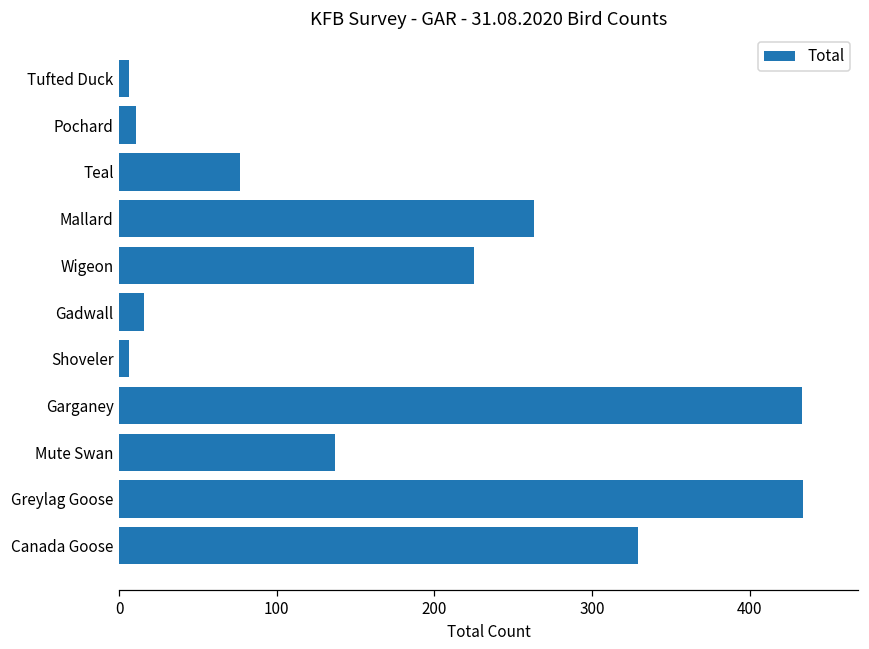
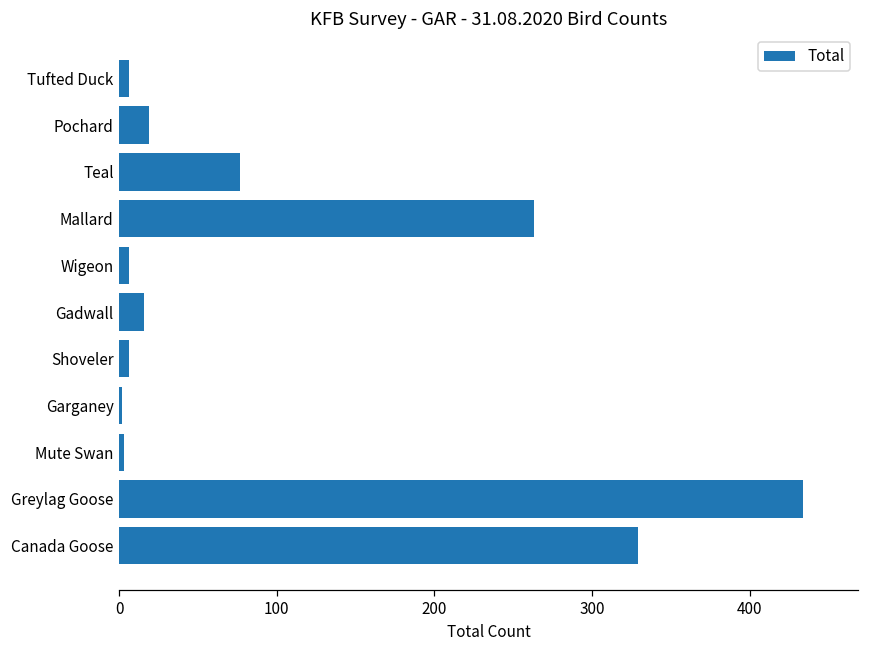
  {
    "Tufted Duck": 6,
-   "Pochard": 11,
+   "Pochard": 19,
    "Teal": 77,
    "Mallard": 263,
-   "Wigeon": 225,
+   "Wigeon": 6,
    "Gadwall": 16,
    "Shoveler": 6,
-   "Garganey": 433,
-   "Mute Swan": 137,
+   "Garganey": 2,
+   "Mute Swan": 3,
    "Greylag Goose": 434,
    "Canada Goose": 329
  }
